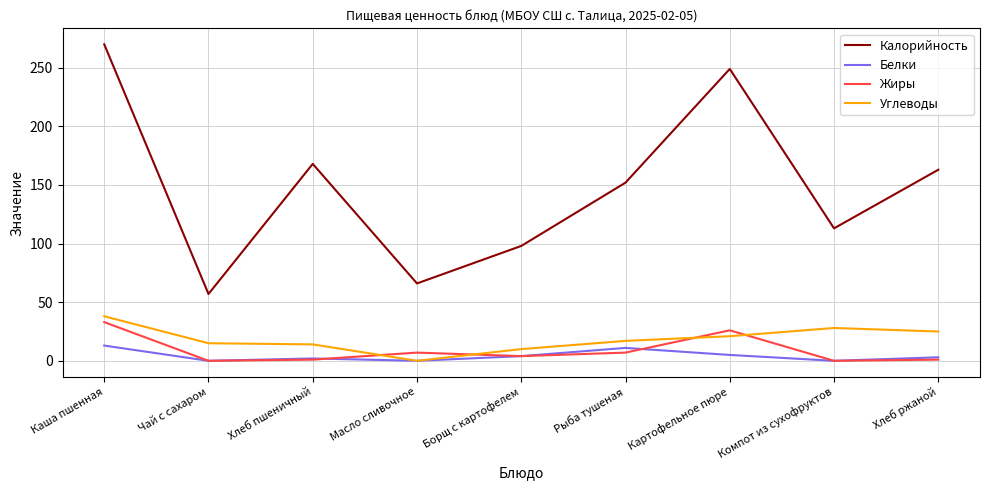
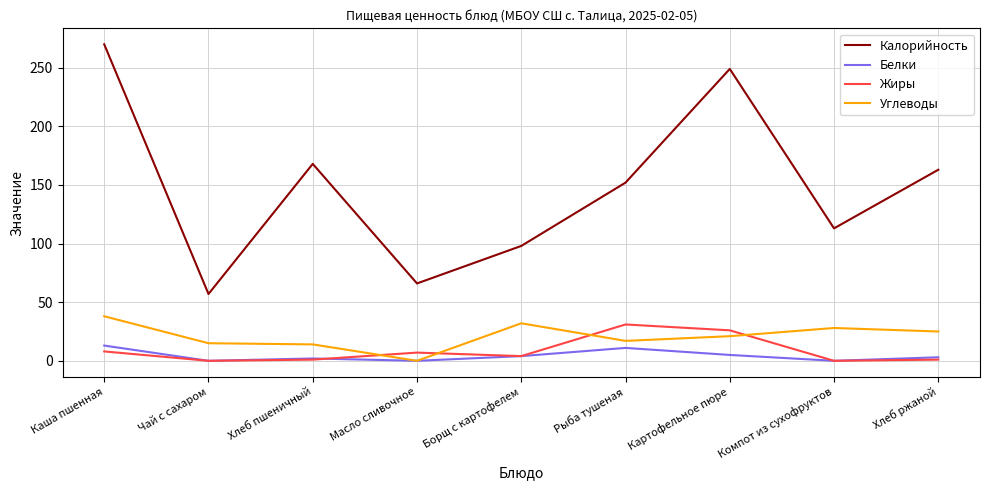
  {
    "Калорийность": {
      "Каша пшенная": 270,
      "Чай с сахаром": 57,
      "Хлеб пшеничный": 168,
      "Масло сливочное": 66,
      "Борщ с картофелем": 98,
      "Рыба тушеная": 152,
      "Картофельное пюре": 249,
      "Компот из сухофруктов": 113,
      "Хлеб ржаной": 163
    },
    "Белки": {
      "Каша пшенная": 13,
      "Рыба тушеная": 11,
      "Картофельное пюре": 5
    },
    "Жиры": {
-     "Каша пшенная": 33,
+     "Каша пшенная": 8,
      "Масло сливочное": 7,
-     "Рыба тушеная": 7,
+     "Рыба тушеная": 31,
      "Картофельное пюре": 26
    },
    "Углеводы": {
      "Каша пшенная": 38,
      "Чай с сахаром": 15,
      "Хлеб пшеничный": 14,
-     "Борщ с картофелем": 10,
+     "Борщ с картофелем": 32,
      "Рыба тушеная": 17,
      "Картофельное пюре": 21,
      "Компот из сухофруктов": 28,
      "Хлеб ржаной": 25
    }
  }
